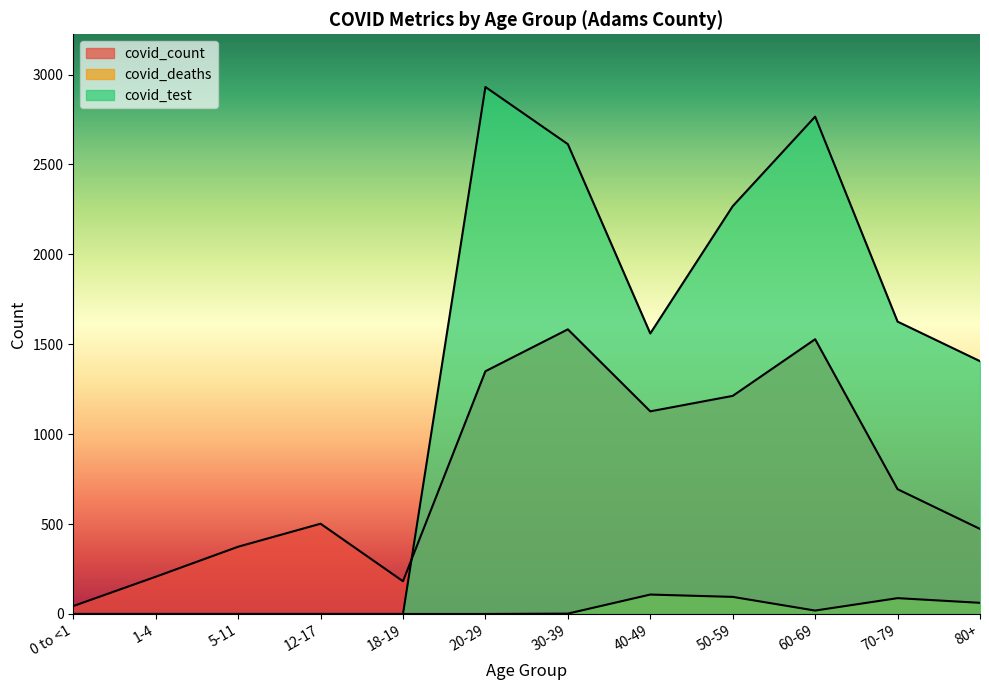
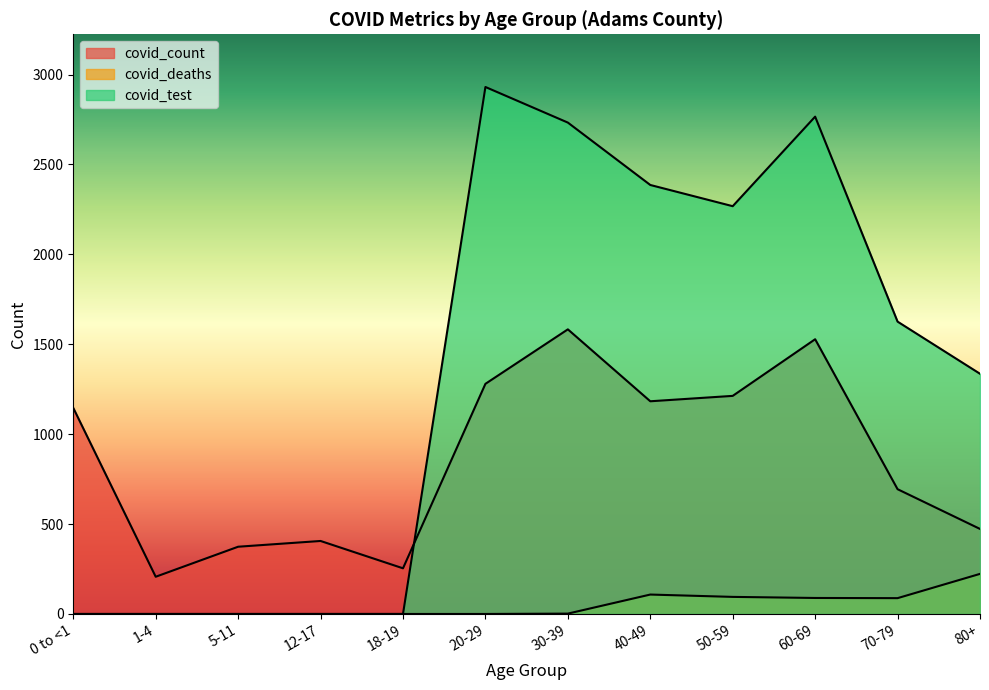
  {
    "covid_count": {
-     "0 to <1": 40,
+     "0 to <1": 1150,
      "1-4": 210,
      "5-11": 370,
-     "12-17": 500,
-     "18-19": 180,
-     "20-29": 1350,
+     "12-17": 410,
+     "18-19": 250,
+     "20-29": 1280,
      "30-39": 1580,
-     "40-49": 1130,
+     "40-49": 1180,
      "50-59": 1210,
      "60-69": 1530,
      "70-79": 690,
      "80+": 470
    },
    "covid_deaths": {
      "20-29": 0,
      "30-39": 0,
      "40-49": 110,
      "50-59": 100,
-     "60-69": 20,
+     "60-69": 90,
      "70-79": 90,
-     "80+": 60
+     "80+": 220
    },
    "covid_test": {
      "20-29": 2930,
-     "30-39": 2610,
-     "40-49": 1560,
+     "30-39": 2730,
+     "40-49": 2390,
      "50-59": 2270,
      "60-69": 2770,
      "70-79": 1630,
-     "80+": 1410
+     "80+": 1340
    }
  }
